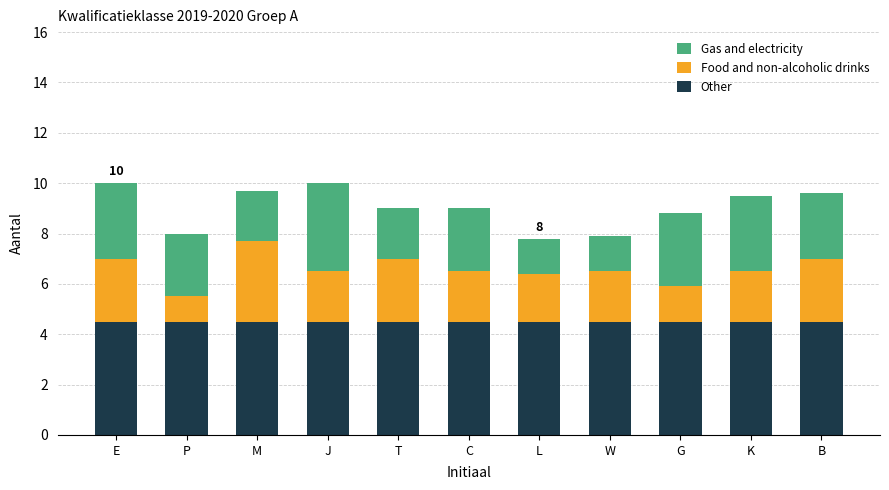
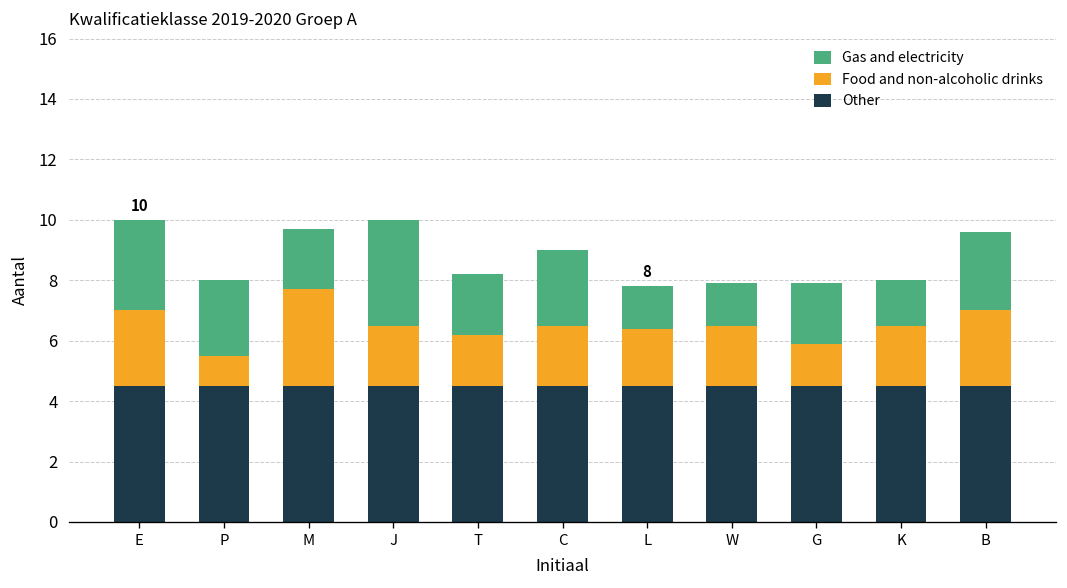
  {
    "Other": {
      "E": 4.5,
      "P": 4.5,
      "M": 4.5,
      "J": 4.5,
      "T": 4.5,
      "C": 4.5,
      "L": 4.5,
      "W": 4.5,
      "G": 4.5,
      "K": 4.5,
      "B": 4.5
    },
    "Food and non-alcoholic drinks": {
      "E": 2.5,
      "P": 1.0,
      "M": 3.2,
      "J": 2.0,
-     "T": 2.5,
+     "T": 1.7,
      "C": 2.0,
      "L": 1.9,
      "W": 2.0,
      "G": 1.4,
      "K": 2.0,
      "B": 2.5
    },
    "Gas and electricity": {
      "P": 2.5,
      "M": 2.0,
      "J": 3.5,
      "T": 2.0,
      "C": 2.5,
      "W": 1.4,
-     "G": 2.9,
-     "K": 3.0,
+     "G": 2.0,
+     "K": 1.5,
      "B": 2.6
    }
  }
